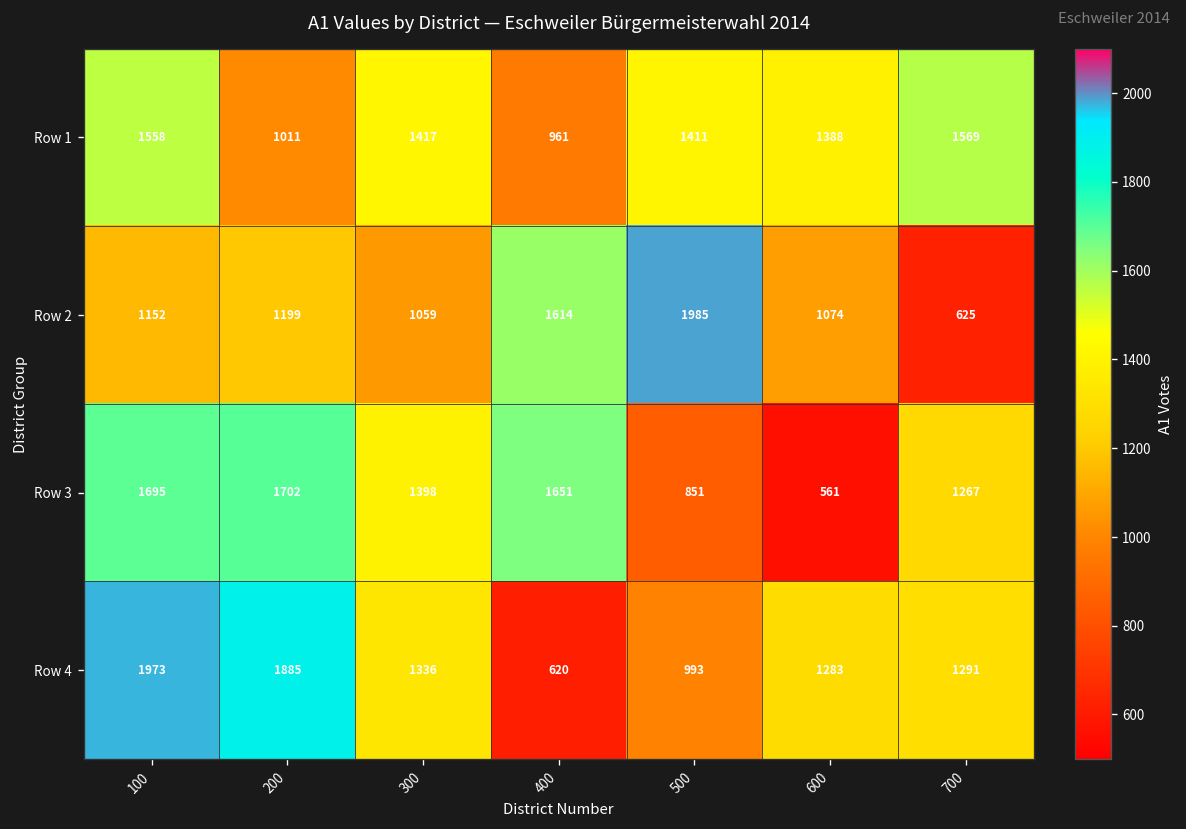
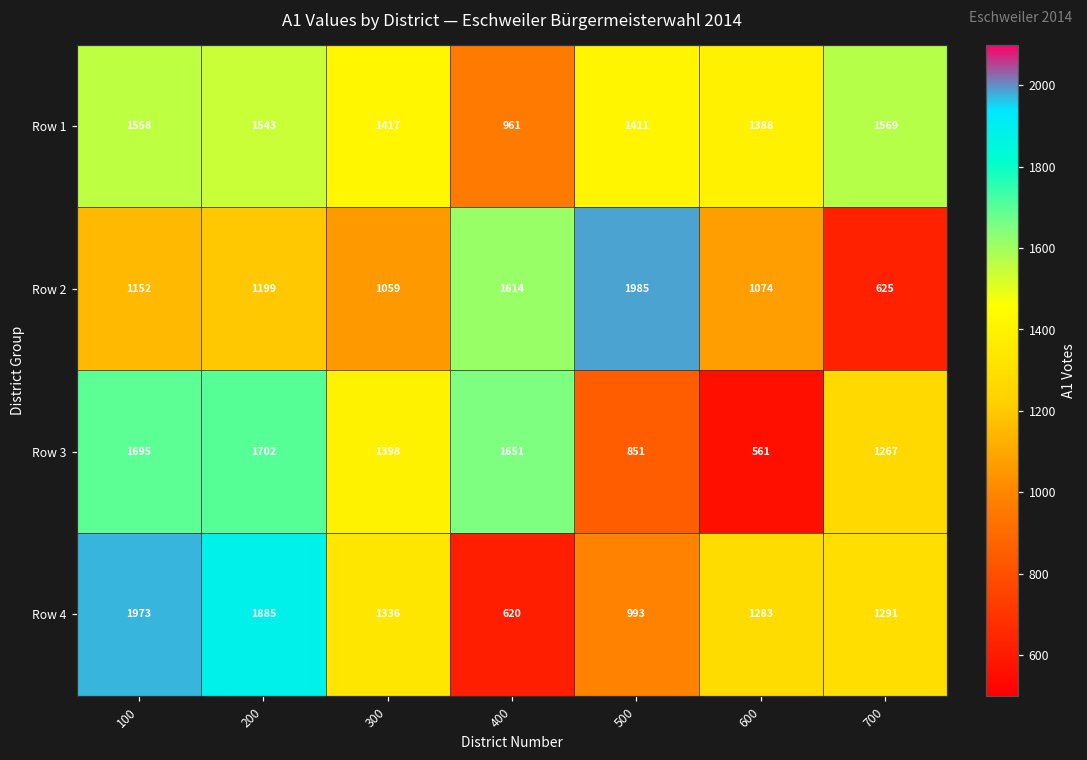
  {
    "Row 1": {
      "100": 1558,
-     "200": 1011,
+     "200": 1543,
      "300": 1417,
      "400": 961,
      "500": 1411,
      "600": 1388,
      "700": 1569
    },
    "Row 2": {
      "100": 1152,
      "200": 1199,
      "300": 1059,
      "400": 1614,
      "500": 1985,
      "600": 1074,
      "700": 625
    },
    "Row 3": {
      "100": 1695,
      "200": 1702,
      "300": 1398,
      "400": 1651,
      "500": 851,
      "600": 561,
      "700": 1267
    },
    "Row 4": {
      "100": 1973,
      "200": 1885,
      "300": 1336,
      "400": 620,
      "500": 993,
      "600": 1283,
      "700": 1291
    }
  }
